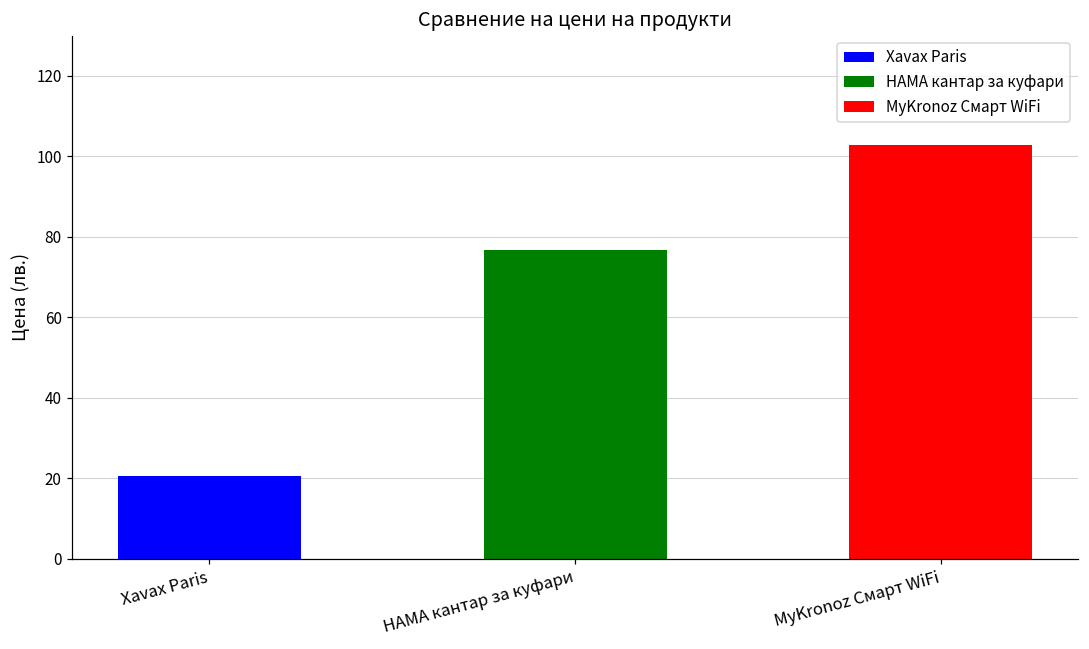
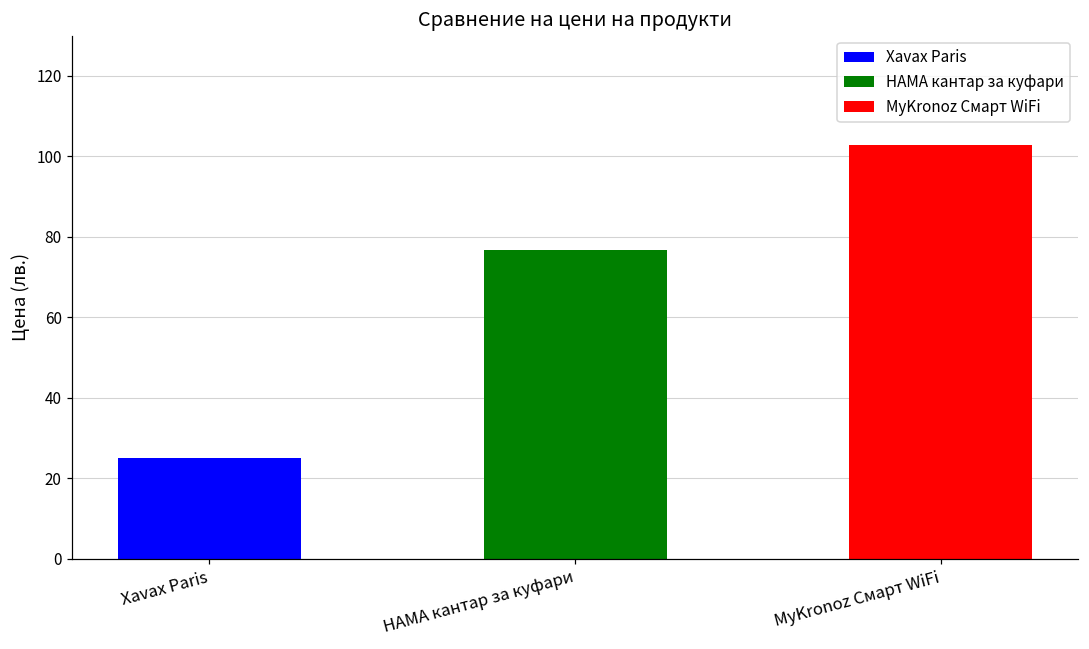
  {
-   "Xavax Paris": 21,
+   "Xavax Paris": 25,
    "HAMA кантар за куфари": 77,
    "MyKronoz Смарт WiFi": 103
  }
